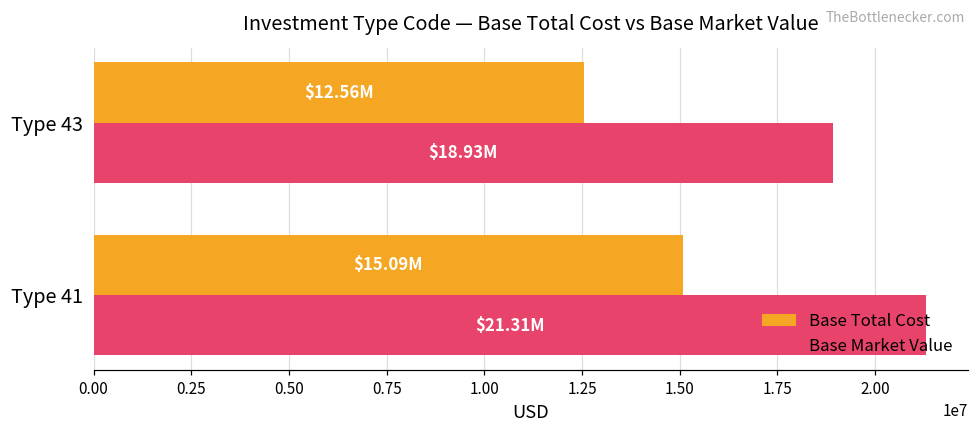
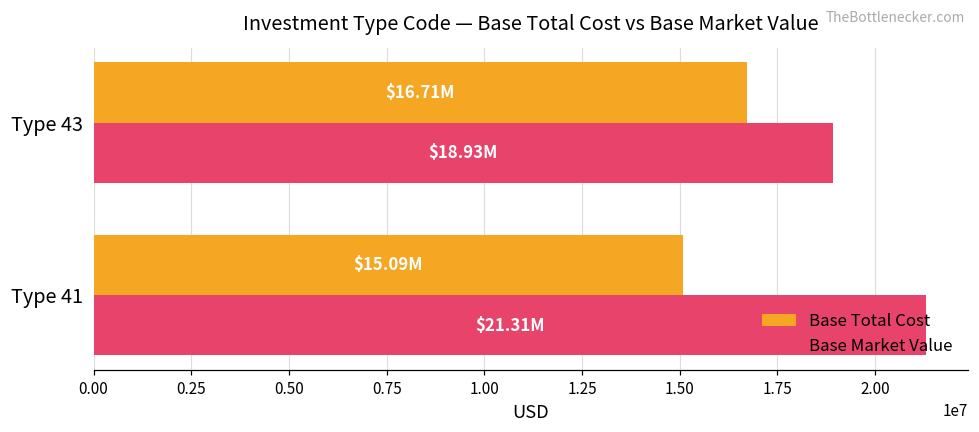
  {
    "Base Total Cost": {
-     "Type 43": "$12.56M",
+     "Type 43": "$16.71M",
      "Type 41": "$15.09M"
    },
    "Base Market Value": {
      "Type 43": "$18.93M",
      "Type 41": "$21.31M"
    }
  }
